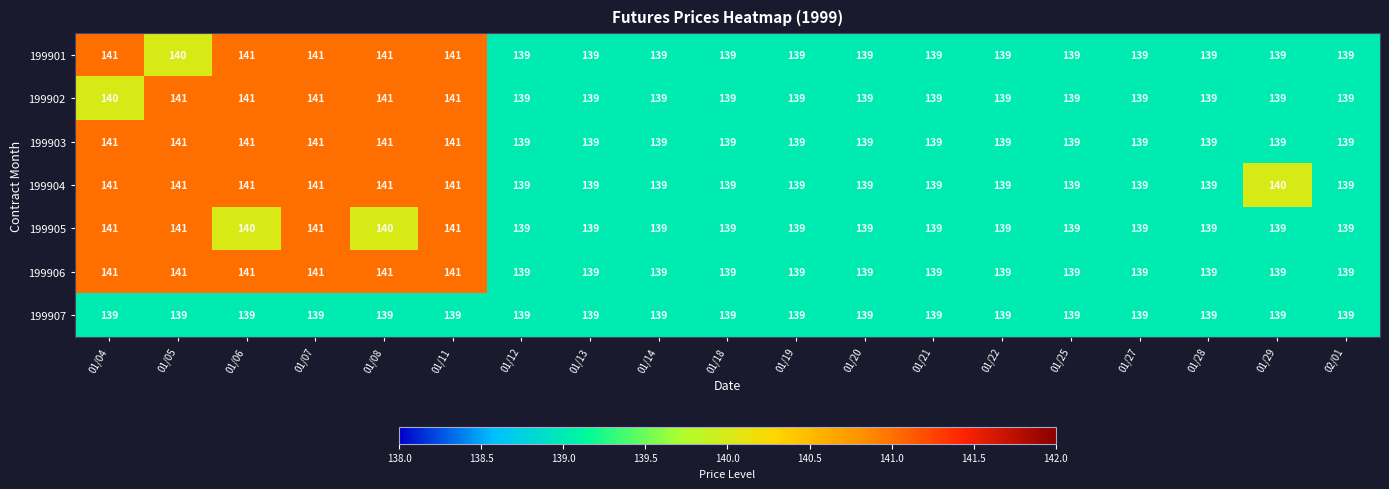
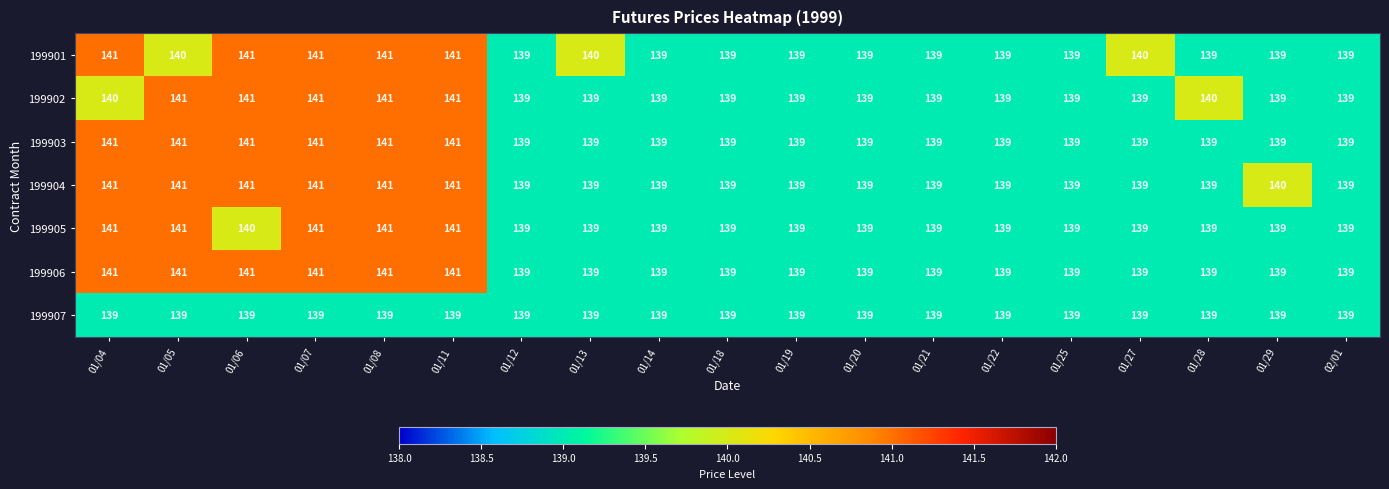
  {
    "199901": {
      "01/04": 141,
      "01/05": 140,
      "01/06": 141,
      "01/07": 141,
      "01/08": 141,
      "01/11": 141,
      "01/12": 139,
-     "01/13": 139,
+     "01/13": 140,
      "01/14": 139,
      "01/18": 139,
      "01/19": 139,
      "01/20": 139,
      "01/21": 139,
      "01/22": 139,
      "01/25": 139,
-     "01/27": 139,
+     "01/27": 140,
      "01/28": 139,
      "01/29": 139,
      "02/01": 139
    },
    "199902": {
      "01/04": 140,
      "01/05": 141,
      "01/06": 141,
      "01/07": 141,
      "01/08": 141,
      "01/11": 141,
      "01/12": 139,
      "01/13": 139,
      "01/14": 139,
      "01/18": 139,
      "01/19": 139,
      "01/20": 139,
      "01/21": 139,
      "01/22": 139,
      "01/25": 139,
      "01/27": 139,
-     "01/28": 139,
+     "01/28": 140,
      "01/29": 139,
      "02/01": 139
    },
    "199903": {
      "01/04": 141,
      "01/05": 141,
      "01/06": 141,
      "01/07": 141,
      "01/08": 141,
      "01/11": 141,
      "01/12": 139,
      "01/13": 139,
      "01/14": 139,
      "01/18": 139,
      "01/19": 139,
      "01/20": 139,
      "01/21": 139,
      "01/22": 139,
      "01/25": 139,
      "01/27": 139,
      "01/28": 139,
      "01/29": 139,
      "02/01": 139
    },
    "199904": {
      "01/04": 141,
      "01/05": 141,
      "01/06": 141,
      "01/07": 141,
      "01/08": 141,
      "01/11": 141,
      "01/12": 139,
      "01/13": 139,
      "01/14": 139,
      "01/18": 139,
      "01/19": 139,
      "01/20": 139,
      "01/21": 139,
      "01/22": 139,
      "01/25": 139,
      "01/27": 139,
      "01/28": 139,
      "01/29": 140,
      "02/01": 139
    },
    "199905": {
      "01/04": 141,
      "01/05": 141,
      "01/06": 140,
      "01/07": 141,
-     "01/08": 140,
+     "01/08": 141,
      "01/11": 141,
      "01/12": 139,
      "01/13": 139,
      "01/14": 139,
      "01/18": 139,
      "01/19": 139,
      "01/20": 139,
      "01/21": 139,
      "01/22": 139,
      "01/25": 139,
      "01/27": 139,
      "01/28": 139,
      "01/29": 139,
      "02/01": 139
    },
    "199906": {
      "01/04": 141,
      "01/05": 141,
      "01/06": 141,
      "01/07": 141,
      "01/08": 141,
      "01/11": 141,
      "01/12": 139,
      "01/13": 139,
      "01/14": 139,
      "01/18": 139,
      "01/19": 139,
      "01/20": 139,
      "01/21": 139,
      "01/22": 139,
      "01/25": 139,
      "01/27": 139,
      "01/28": 139,
      "01/29": 139,
      "02/01": 139
    },
    "199907": {
      "01/04": 139,
      "01/05": 139,
      "01/06": 139,
      "01/07": 139,
      "01/08": 139,
      "01/11": 139,
      "01/12": 139,
      "01/13": 139,
      "01/14": 139,
      "01/18": 139,
      "01/19": 139,
      "01/20": 139,
      "01/21": 139,
      "01/22": 139,
      "01/25": 139,
      "01/27": 139,
      "01/28": 139,
      "01/29": 139,
      "02/01": 139
    }
  }
